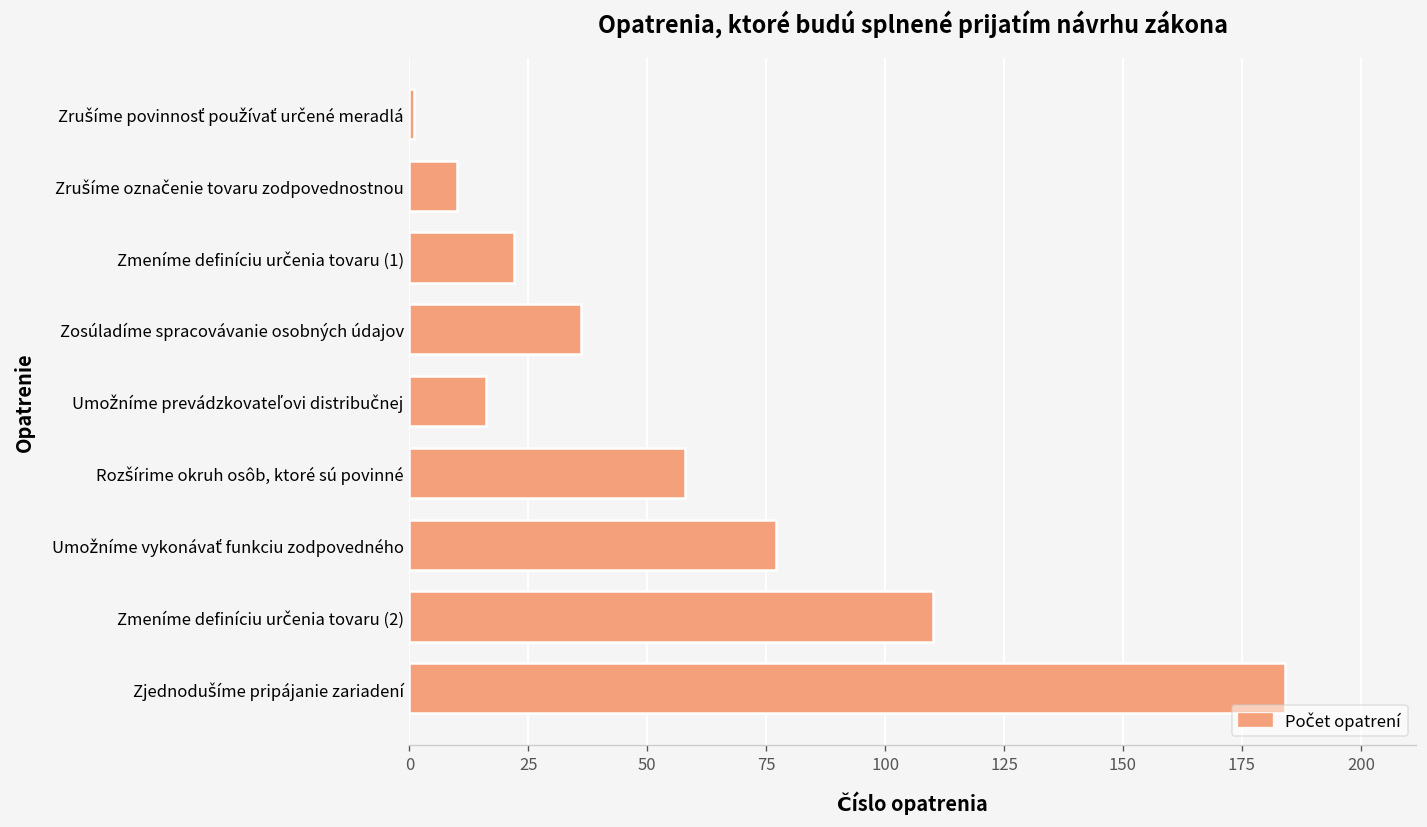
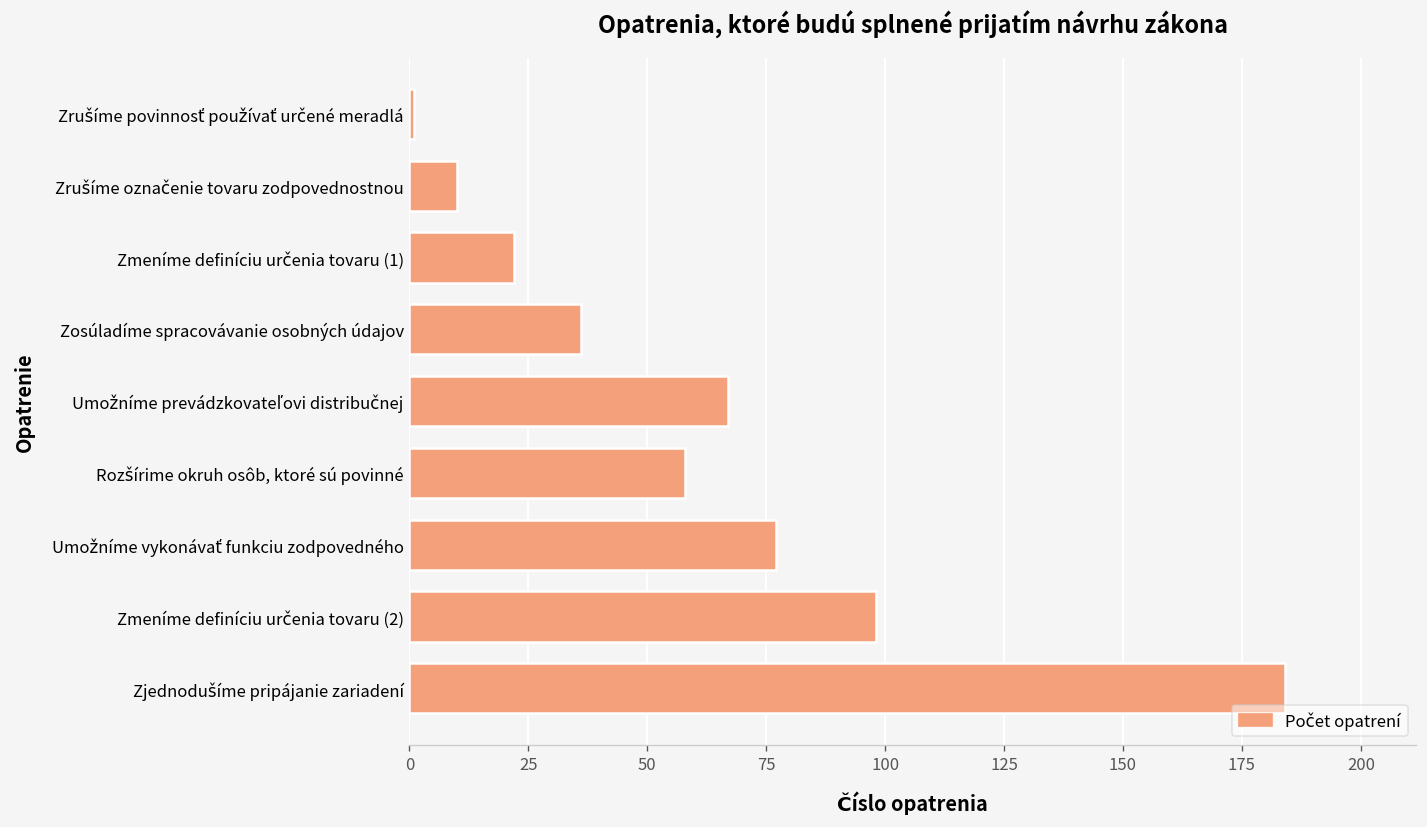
  {
    "Zrušíme povinnosť používať určené meradlá": 1,
    "Zrušíme označenie tovaru zodpovednostnou": 10,
    "Zmeníme definíciu určenia tovaru (1)": 22,
    "Zosúladíme spracovávanie osobných údajov": 36,
-   "Umožníme prevádzkovateľovi distribučnej": 16,
+   "Umožníme prevádzkovateľovi distribučnej": 67,
    "Rozšírime okruh osôb, ktoré sú povinné": 58,
    "Umožníme vykonávať funkciu zodpovedného": 77,
-   "Zmeníme definíciu určenia tovaru (2)": 110,
+   "Zmeníme definíciu určenia tovaru (2)": 98,
    "Zjednodušíme pripájanie zariadení": 184
  }
